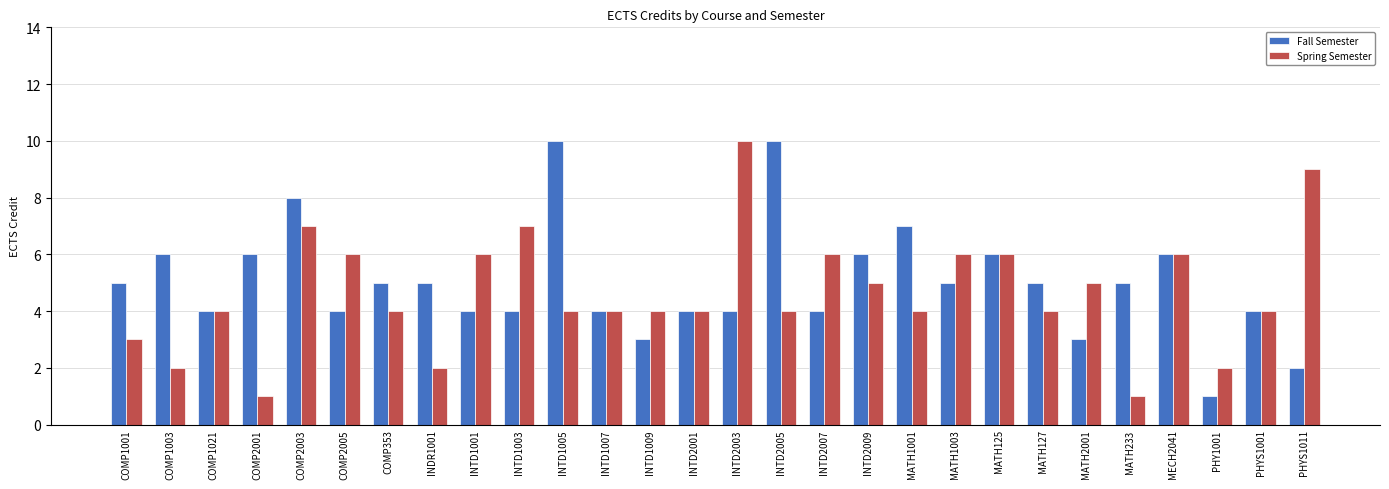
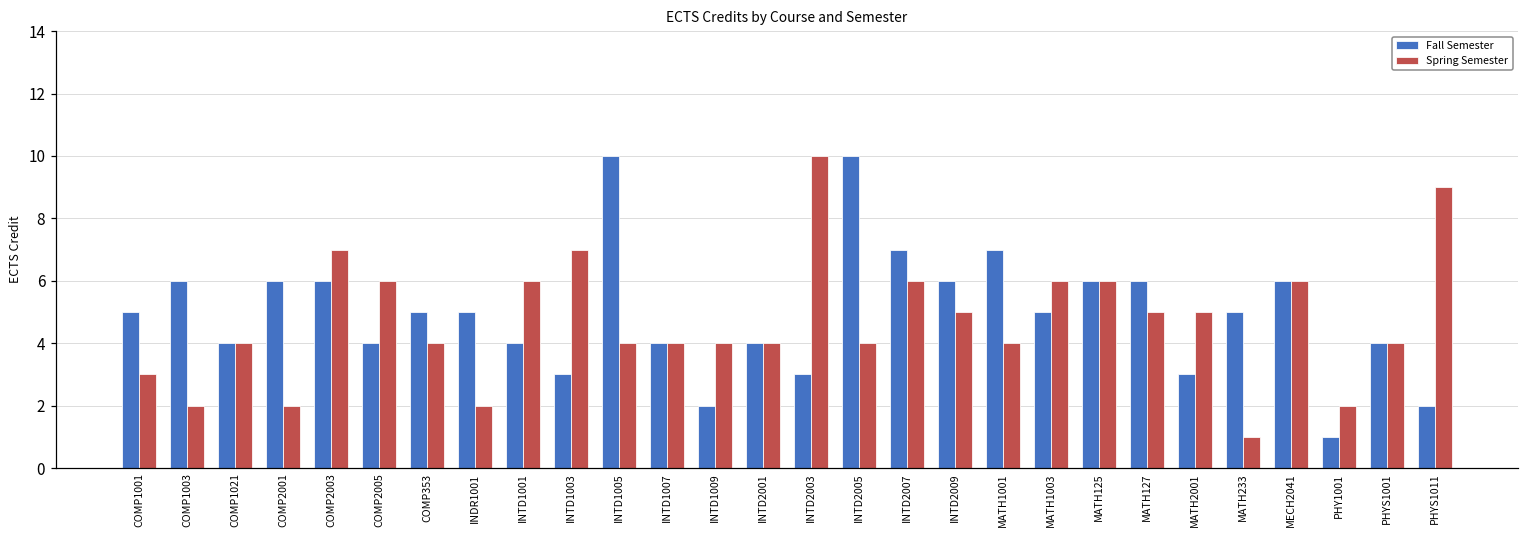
  {
    "Fall Semester": {
      "COMP1001": 5,
      "COMP1003": 6,
      "COMP1021": 4,
      "COMP2001": 6,
-     "COMP2003": 8,
+     "COMP2003": 6,
      "COMP2005": 4,
      "COMP353": 5,
      "INDR1001": 5,
      "INTD1001": 4,
-     "INTD1003": 4,
+     "INTD1003": 3,
      "INTD1005": 10,
      "INTD1007": 4,
-     "INTD1009": 3,
+     "INTD1009": 2,
      "INTD2001": 4,
-     "INTD2003": 4,
+     "INTD2003": 3,
      "INTD2005": 10,
-     "INTD2007": 4,
+     "INTD2007": 7,
      "INTD2009": 6,
      "MATH1001": 7,
      "MATH1003": 5,
      "MATH125": 6,
-     "MATH127": 5,
+     "MATH127": 6,
      "MATH2001": 3,
      "MATH233": 5,
      "MECH2041": 6,
      "PHY1001": 1,
      "PHYS1001": 4,
      "PHYS1011": 2
    },
    "Spring Semester": {
      "COMP1001": 3,
      "COMP1003": 2,
      "COMP1021": 4,
-     "COMP2001": 1,
+     "COMP2001": 2,
      "COMP2003": 7,
      "COMP2005": 6,
      "COMP353": 4,
      "INDR1001": 2,
      "INTD1001": 6,
      "INTD1003": 7,
      "INTD1005": 4,
      "INTD1007": 4,
      "INTD1009": 4,
      "INTD2001": 4,
      "INTD2003": 10,
      "INTD2005": 4,
      "INTD2007": 6,
      "INTD2009": 5,
      "MATH1001": 4,
      "MATH1003": 6,
      "MATH125": 6,
-     "MATH127": 4,
+     "MATH127": 5,
      "MATH2001": 5,
      "MATH233": 1,
      "MECH2041": 6,
      "PHY1001": 2,
      "PHYS1001": 4,
      "PHYS1011": 9
    }
  }
